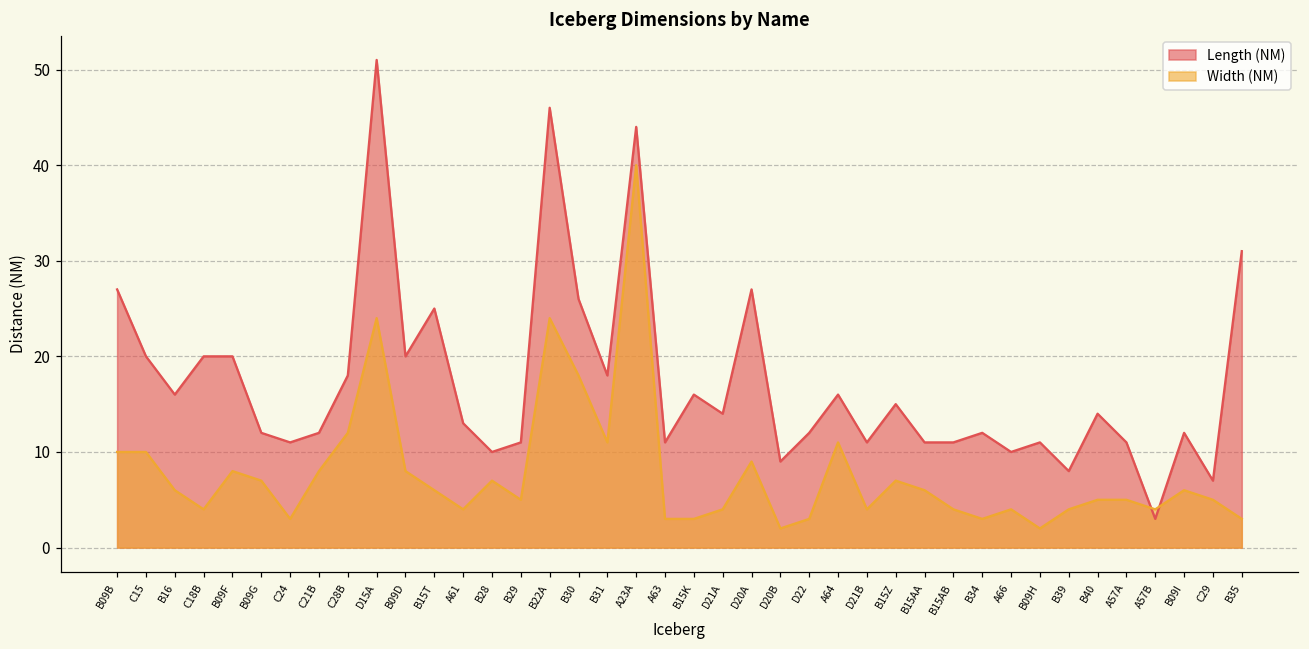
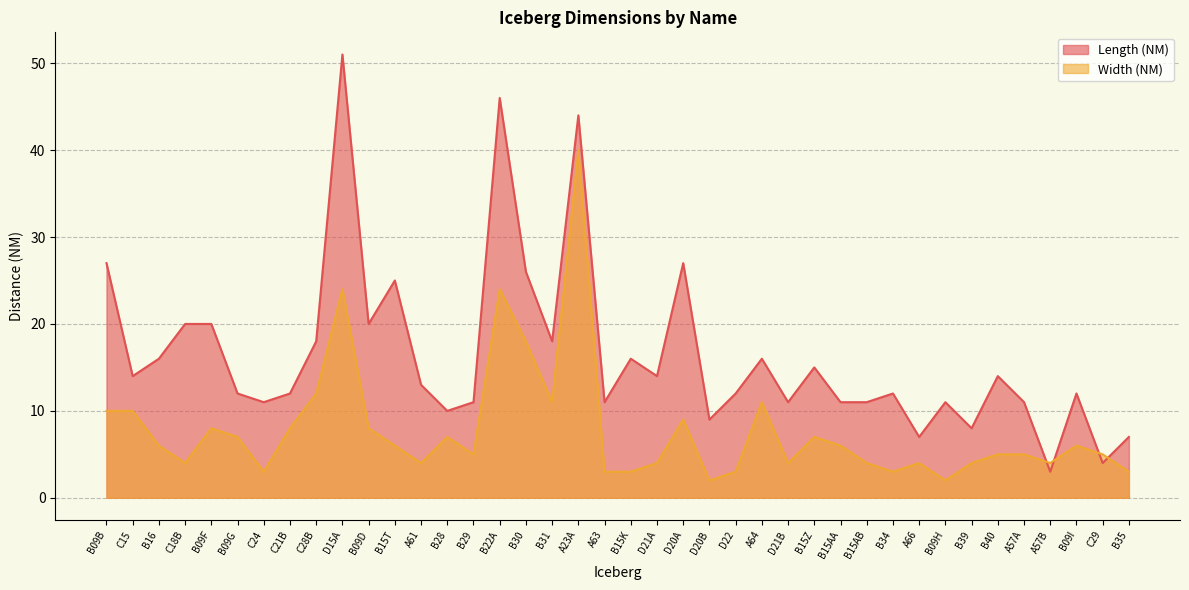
  {
    "Length (NM)": {
      "B09B": 27,
-     "C15": 20,
+     "C15": 14,
      "B16": 16,
      "C18B": 20,
      "B09F": 20,
      "B09G": 12,
      "C24": 11,
      "C21B": 12,
      "C28B": 18,
      "D15A": 51,
      "B09D": 20,
      "B15T": 25,
      "A61": 13,
      "B28": 10,
      "B29": 11,
      "B22A": 46,
      "B30": 26,
      "B31": 18,
      "A23A": 44,
      "A63": 11,
      "B15K": 16,
      "D21A": 14,
      "D20A": 27,
      "D20B": 9,
      "D22": 12,
      "A64": 16,
      "D21B": 11,
      "B15Z": 15,
      "B15AA": 11,
      "B15AB": 11,
      "B34": 12,
-     "A66": 10,
+     "A66": 7,
      "B09H": 11,
      "B39": 8,
      "B40": 14,
      "A57A": 11,
      "A57B": 3,
      "B09I": 12,
-     "C29": 7,
-     "B35": 31
+     "C29": 4,
+     "B35": 7
    },
    "Width (NM)": {
      "B09B": 10,
      "C15": 10,
      "B16": 6,
      "C18B": 4,
      "B09F": 8,
      "B09G": 7,
      "C24": 3,
      "C21B": 8,
      "C28B": 12,
      "D15A": 24,
      "B09D": 8,
      "B15T": 6,
      "A61": 4,
      "B28": 7,
      "B29": 5,
      "B22A": 24,
      "B30": 18,
      "B31": 11,
      "A23A": 40,
      "A63": 3,
      "B15K": 3,
      "D21A": 4,
      "D20A": 9,
      "D20B": 2,
      "D22": 3,
      "A64": 11,
      "D21B": 4,
      "B15Z": 7,
      "B15AA": 6,
      "B15AB": 4,
      "B34": 3,
      "A66": 4,
      "B09H": 2,
      "B39": 4,
      "B40": 5,
      "A57A": 5,
      "A57B": 4,
      "B09I": 6,
      "C29": 5,
      "B35": 3
    }
  }
